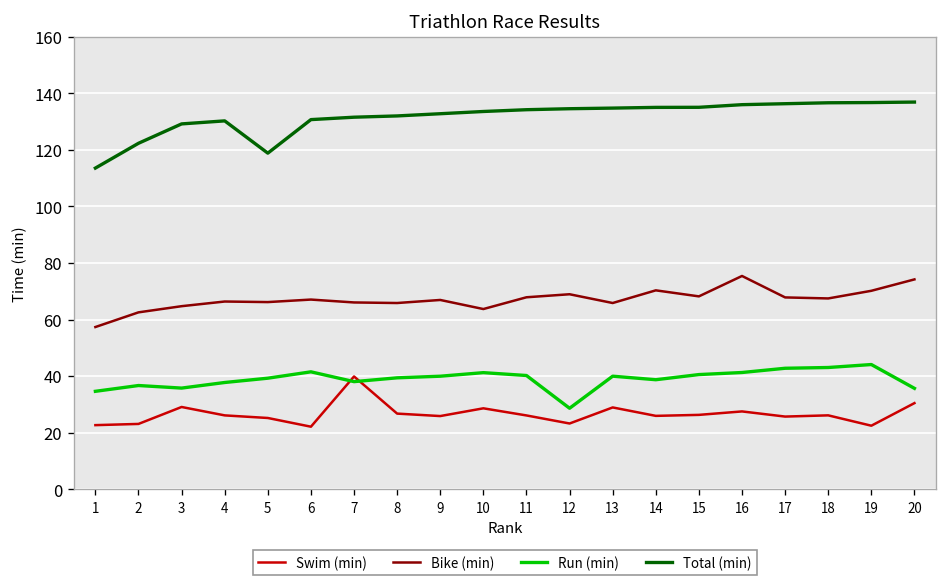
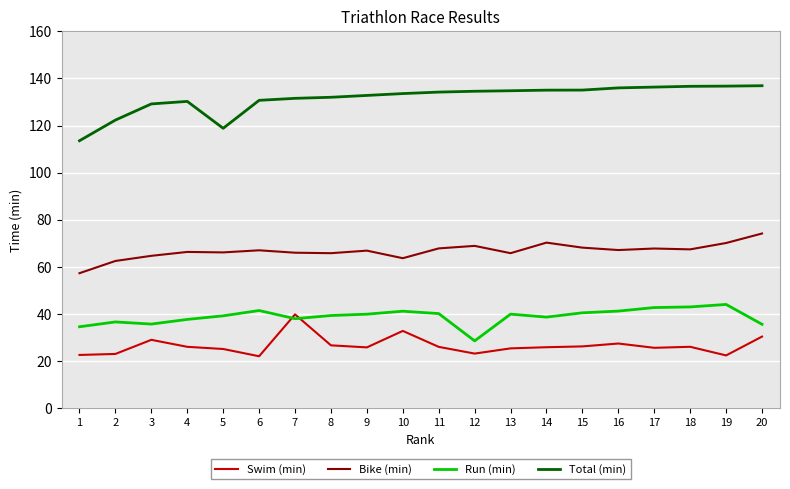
  {
    "Swim (min)": {
      "1": 23,
      "2": 23,
      "3": 29,
      "4": 26,
      "5": 25,
      "6": 22,
      "7": 40,
      "8": 27,
      "9": 26,
-     "10": 29,
+     "10": 33,
      "11": 26,
      "12": 23,
-     "13": 29,
+     "13": 25,
      "14": 26,
      "15": 26,
      "16": 28,
      "17": 26,
      "18": 26,
      "19": 22,
      "20": 30
    },
    "Bike (min)": {
      "1": 57,
      "2": 63,
      "3": 65,
      "4": 66,
      "5": 66,
      "6": 67,
      "7": 66,
      "8": 66,
      "9": 67,
      "10": 64,
      "11": 68,
      "12": 69,
      "13": 66,
      "14": 70,
      "15": 68,
-     "16": 75,
+     "16": 67,
      "17": 68,
      "18": 67,
      "19": 70,
      "20": 74
    },
    "Run (min)": {
      "1": 35,
      "2": 37,
      "3": 36,
      "4": 38,
      "5": 39,
      "6": 42,
      "7": 38,
      "8": 39,
      "9": 40,
      "10": 41,
      "11": 40,
      "12": 29,
      "13": 40,
      "14": 39,
      "15": 41,
      "16": 41,
      "17": 43,
      "18": 43,
      "19": 44,
      "20": 36
    },
    "Total (min)": {
      "1": 114,
      "2": 122,
      "3": 129,
      "4": 130,
      "5": 119,
      "6": 131,
      "7": 132,
      "8": 132,
      "9": 133,
      "10": 134,
      "11": 134,
      "12": 135,
      "13": 135,
      "14": 135,
      "15": 135,
      "16": 136,
      "17": 136,
      "18": 137,
      "19": 137,
      "20": 137
    }
  }
